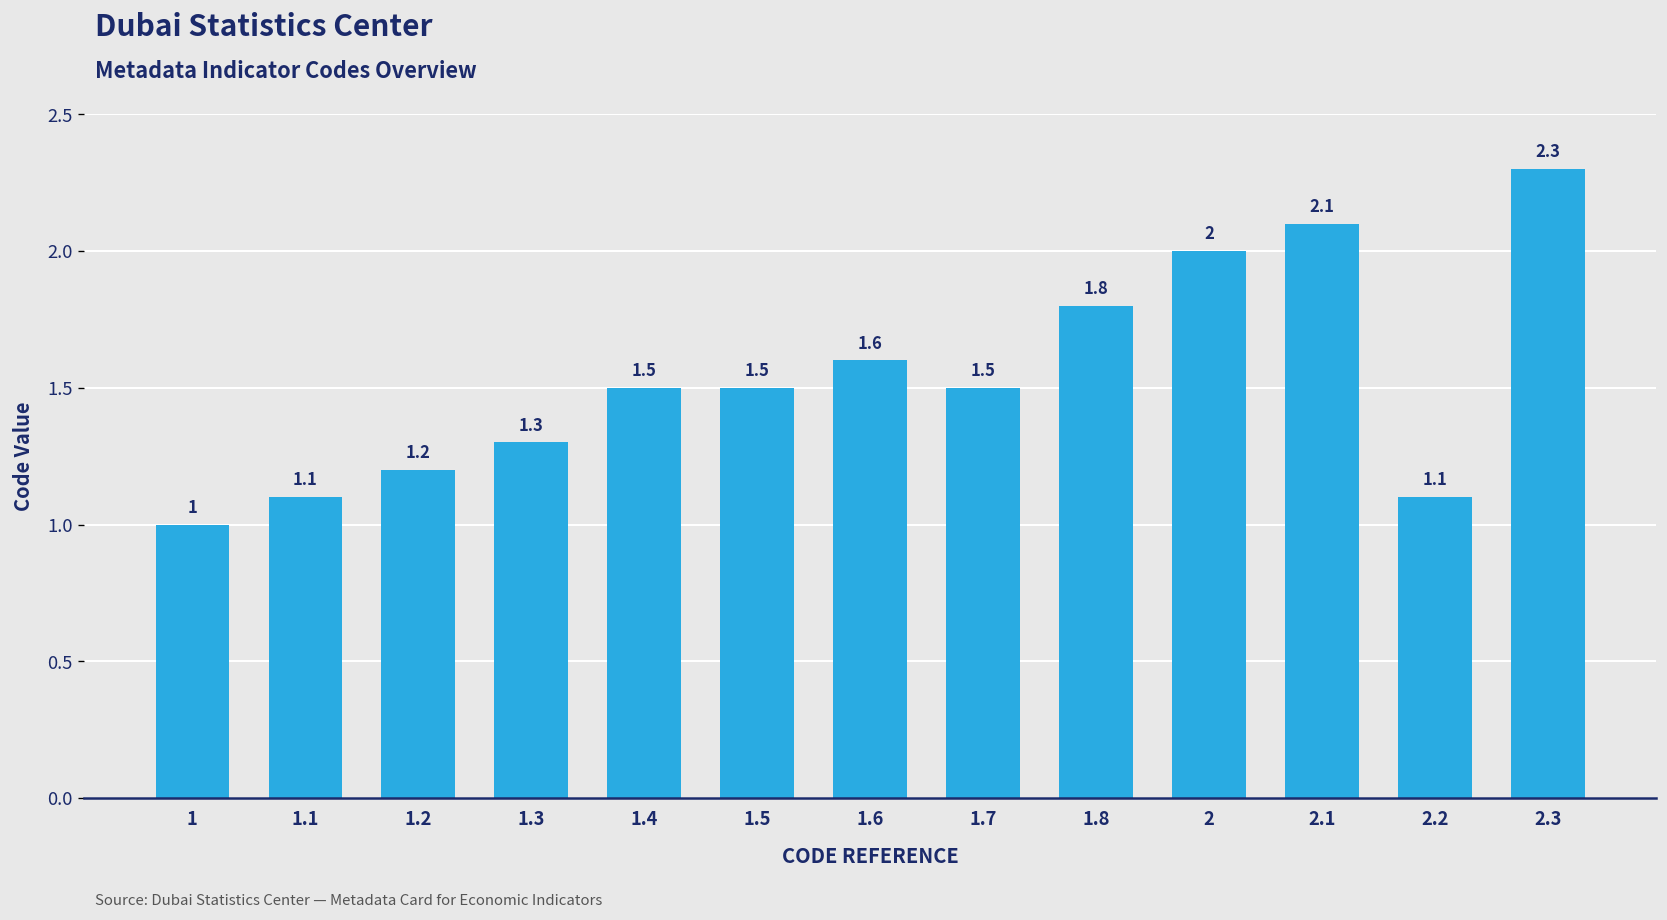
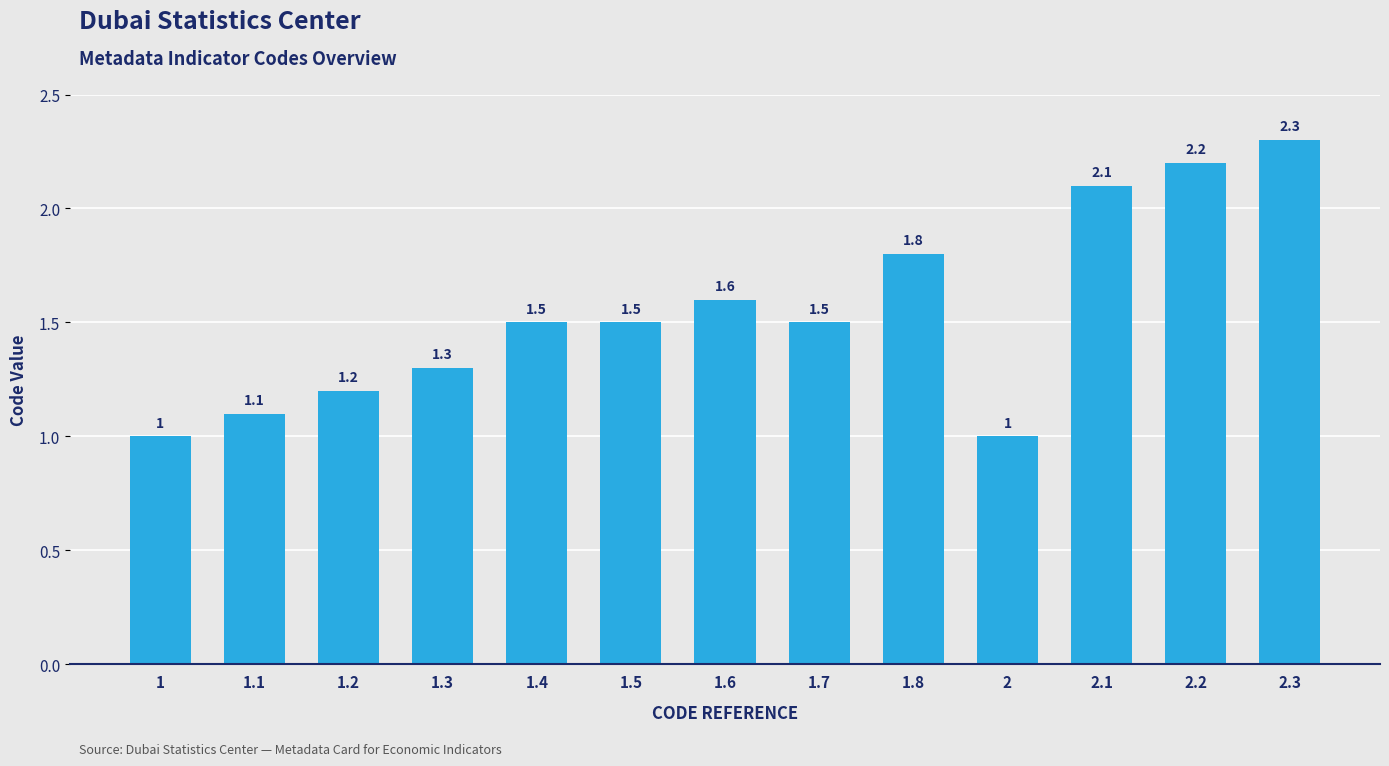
  {
    "1": 1,
    "1.1": 1.1,
    "1.2": 1.2,
    "1.3": 1.3,
    "1.4": 1.5,
    "1.5": 1.5,
    "1.6": 1.6,
    "1.7": 1.5,
    "1.8": 1.8,
-   "2": 2,
+   "2": 1,
    "2.1": 2.1,
-   "2.2": 1.1,
+   "2.2": 2.2,
    "2.3": 2.3
  }
